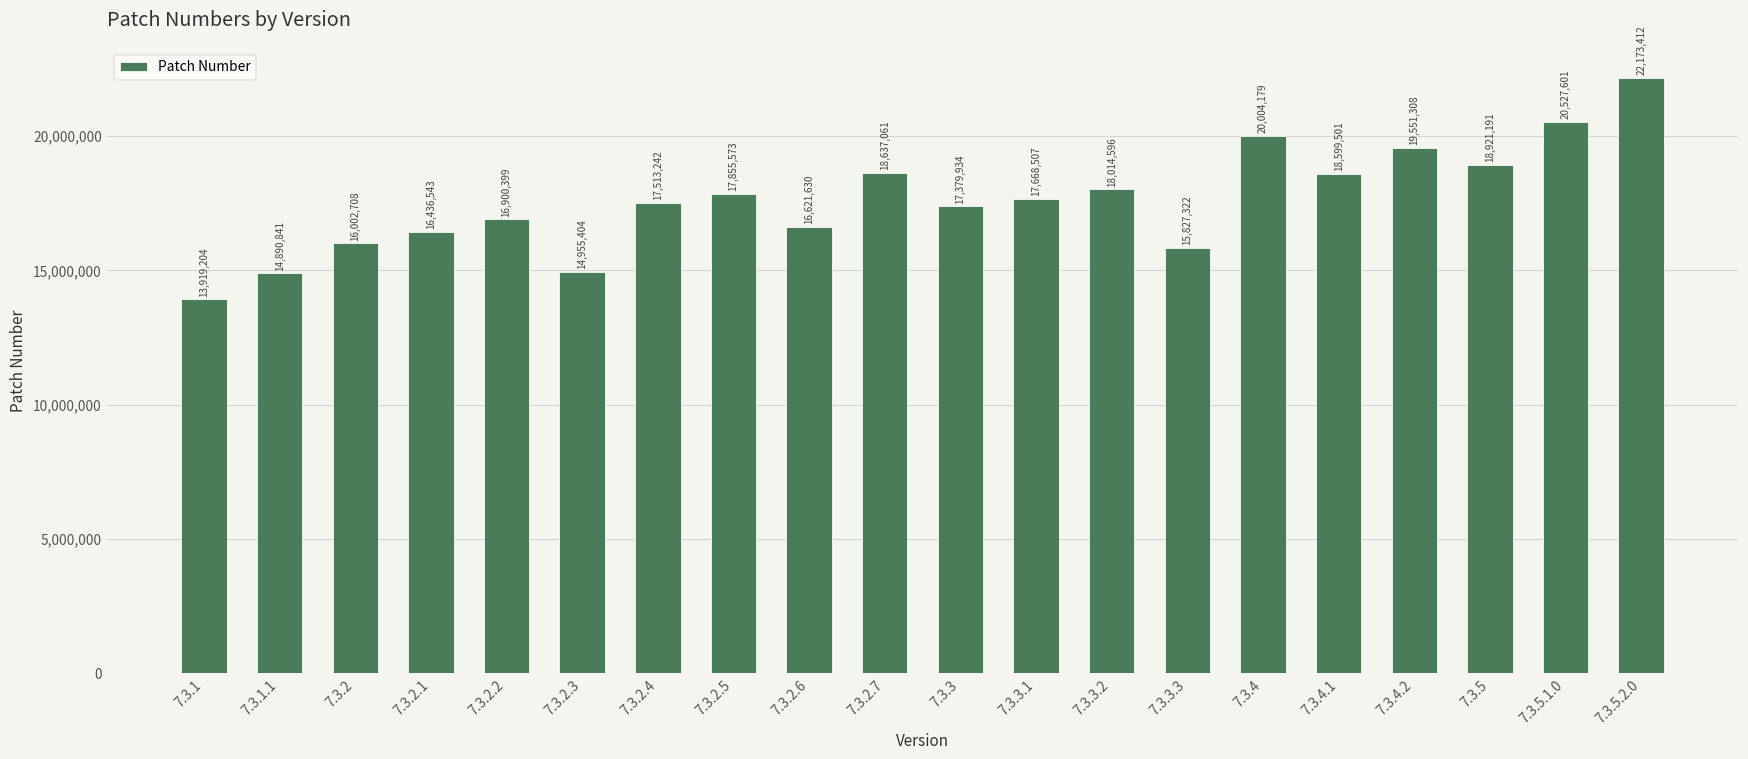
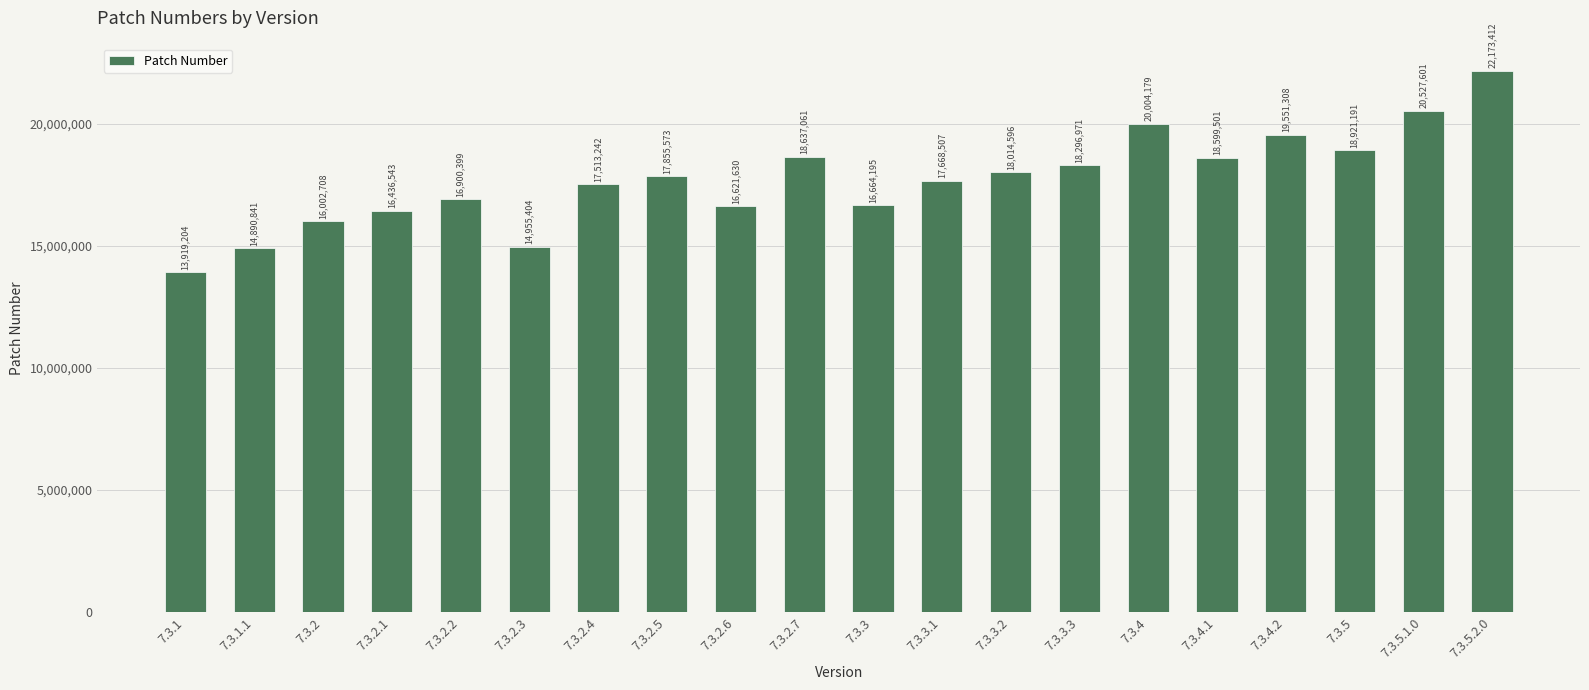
  {
    "7.3.1": "13,919,204",
    "7.3.1.1": "14,890,841",
    "7.3.2": "16,002,708",
    "7.3.2.1": "16,436,543",
    "7.3.2.2": "16,900,399",
    "7.3.2.3": "14,955,404",
    "7.3.2.4": "17,513,242",
    "7.3.2.5": "17,855,573",
    "7.3.2.6": "16,621,630",
    "7.3.2.7": "18,637,061",
-   "7.3.3": "17,379,934",
+   "7.3.3": "16,664,195",
    "7.3.3.1": "17,668,507",
    "7.3.3.2": "18,014,596",
-   "7.3.3.3": "15,827,322",
+   "7.3.3.3": "18,296,971",
    "7.3.4": "20,004,179",
    "7.3.4.1": "18,599,501",
    "7.3.4.2": "19,551,308",
    "7.3.5": "18,921,191",
    "7.3.5.1.0": "20,527,601",
    "7.3.5.2.0": "22,173,412"
  }
